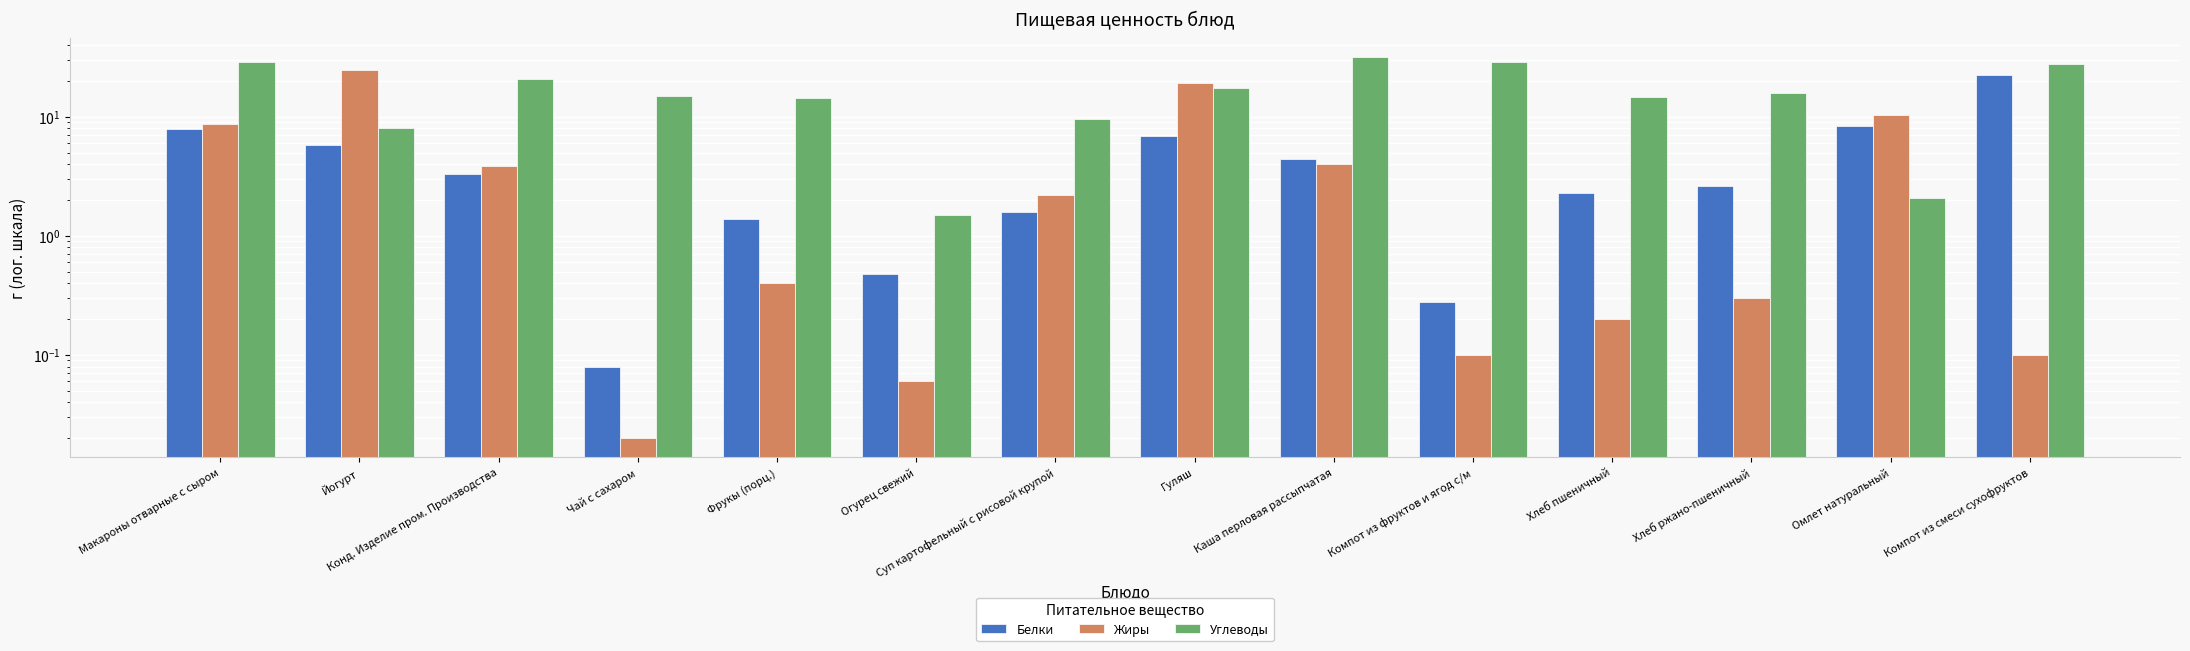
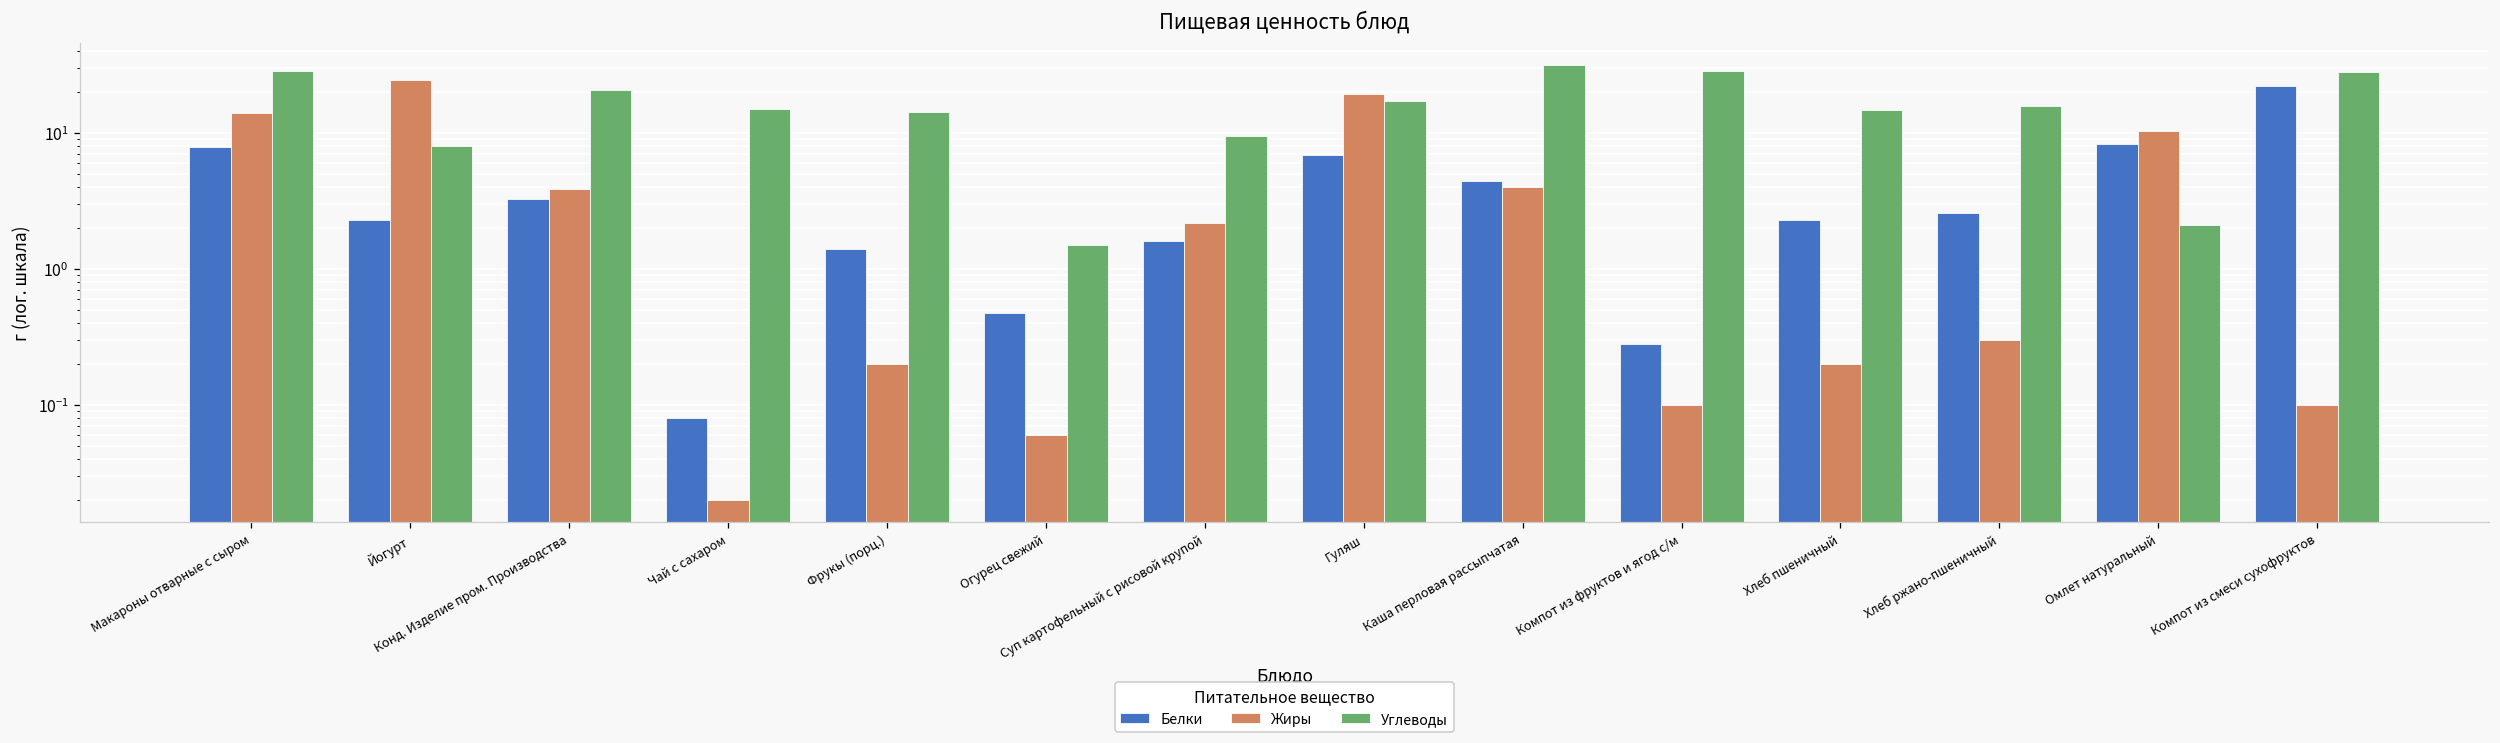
  {
    "Белки": {
      "Макароны отварные с сыром": 8,
-     "Йогурт": 6,
+     "Йогурт": 2.3,
      "Конд. Изделие пром. Производства": 3.3,
      "Чай с сахаром": 0.08,
      "Фрукы (порц.)": 1.4,
      "Огурец свежий": 0.5,
      "Суп картофельный с рисовой крупой": 1.6,
      "Гуляш": 7,
      "Каша перловая рассыпчатая": 4.5,
      "Компот из фруктов и ягод с/м": 0.28,
      "Хлеб пшеничный": 2.3,
      "Хлеб ржано-пшеничный": 2.6,
      "Омлет натуральный": 8,
      "Компот из смеси сухофруктов": 22
    },
    "Жиры": {
-     "Макароны отварные с сыром": 9,
+     "Макароны отварные с сыром": 14,
      "Йогурт": 25,
      "Конд. Изделие пром. Производства": 3.9,
      "Чай с сахаром": 0.020,
-     "Фрукы (порц.)": 0.4,
+     "Фрукы (порц.)": 0.2,
      "Огурец свежий": 0.06,
      "Суп картофельный с рисовой крупой": 2.2,
      "Гуляш": 19,
      "Каша перловая рассыпчатая": 4.1,
      "Компот из фруктов и ягод с/м": 0.1,
      "Хлеб пшеничный": 0.2,
      "Хлеб ржано-пшеничный": 0.3,
      "Омлет натуральный": 10,
      "Компот из смеси сухофруктов": 0.1
    },
    "Углеводы": {
      "Макароны отварные с сыром": 29,
      "Йогурт": 8,
      "Конд. Изделие пром. Производства": 21,
      "Чай с сахаром": 15,
      "Фрукы (порц.)": 14,
      "Огурец свежий": 1.5,
      "Суп картофельный с рисовой крупой": 10,
      "Гуляш": 17,
      "Каша перловая рассыпчатая": 32,
      "Компот из фруктов и ягод с/м": 29,
      "Хлеб пшеничный": 15,
      "Хлеб ржано-пшеничный": 16,
      "Омлет натуральный": 2.1,
      "Компот из смеси сухофруктов": 28
    }
  }
